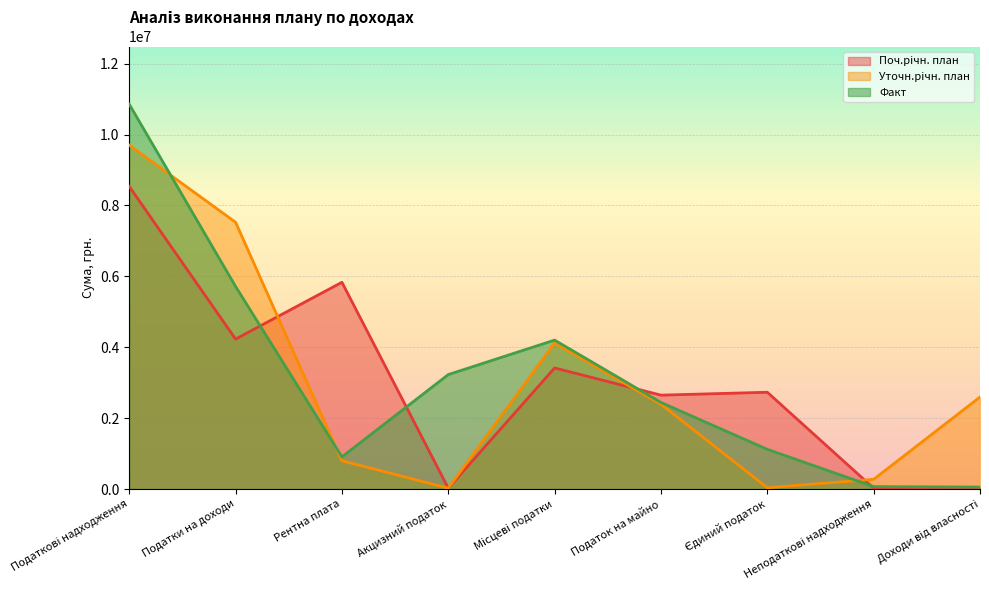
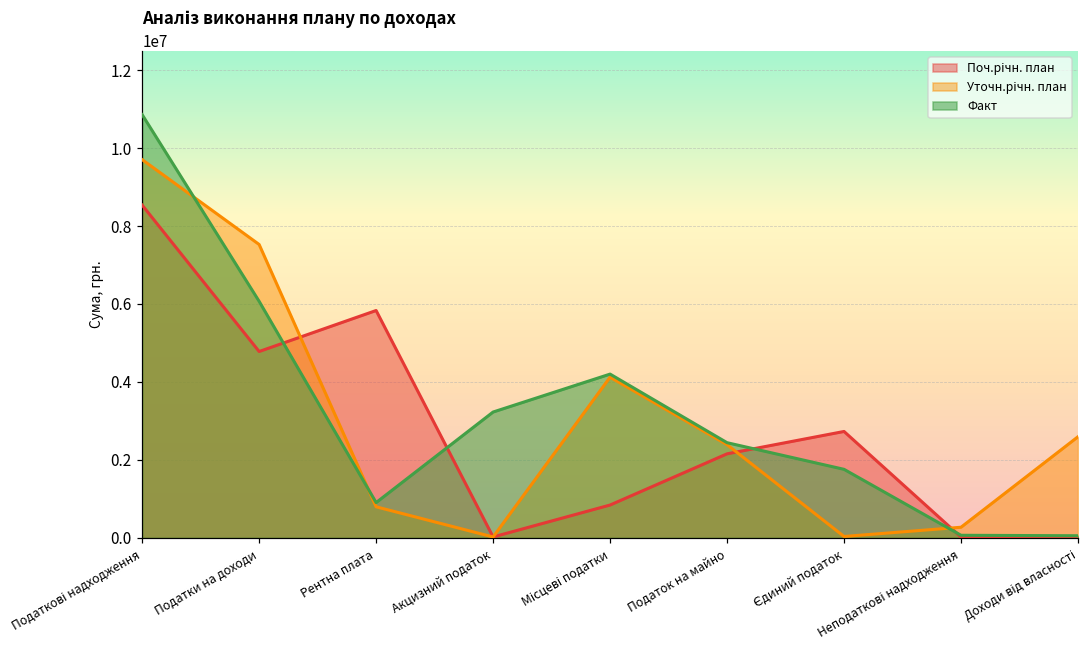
  {
    "Поч.річн. план": {
      "Податкові надходження": 8500000,
-     "Податки на доходи": 4200000,
+     "Податки на доходи": 4800000,
      "Рентна плата": 5800000,
-     "Місцеві податки": 3400000,
-     "Податок на майно": 2600000,
+     "Місцеві податки": 800000,
+     "Податок на майно": 2200000,
      "Єдиний податок": 2700000
    },
    "Уточн.річн. план": {
      "Податкові надходження": 9700000,
      "Податки на доходи": 7500000,
      "Рентна плата": 800000,
      "Місцеві податки": 4100000,
      "Єдиний податок": 0,
      "Неподаткові надходження": 300000,
      "Доходи від власності": 2600000
    },
    "Факт": {
      "Податкові надходження": 10900000,
-     "Податки на доходи": 5700000,
+     "Податки на доходи": 6100000,
      "Рентна плата": 900000,
      "Акцизний податок": 3200000,
      "Місцеві податки": 4200000,
-     "Єдиний податок": 1100000
+     "Єдиний податок": 1800000
    }
  }
